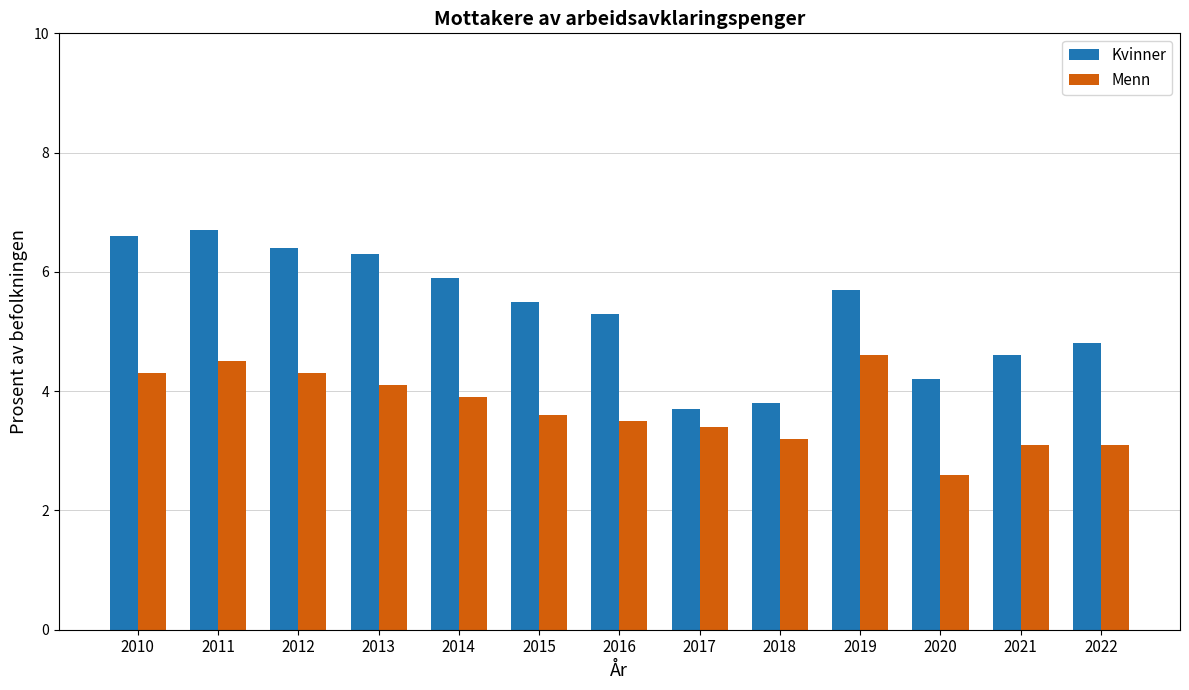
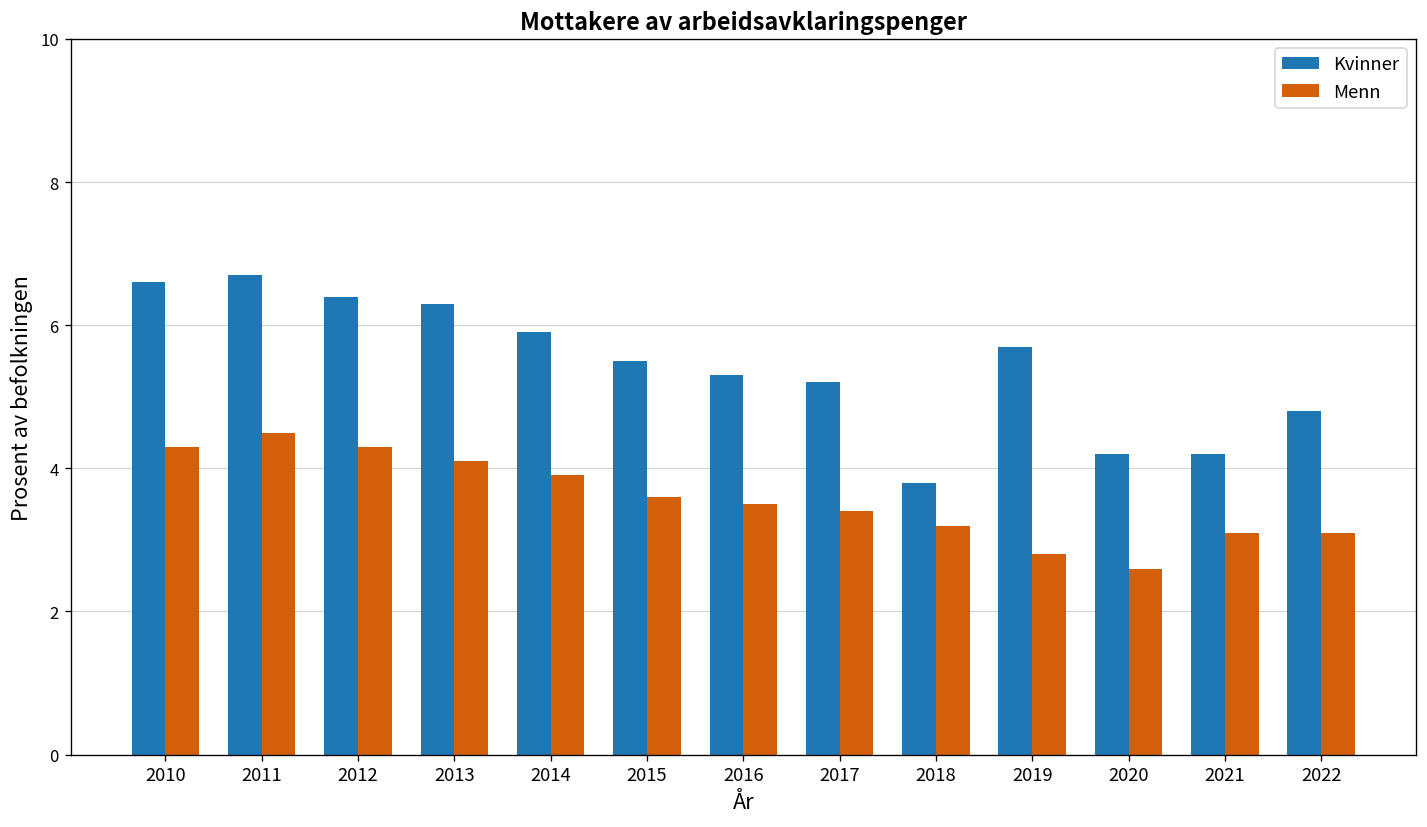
  {
    "Kvinner": {
      "2010": 6.6,
      "2011": 6.7,
      "2012": 6.4,
      "2013": 6.3,
      "2014": 5.9,
      "2015": 5.5,
      "2016": 5.3,
-     "2017": 3.7,
+     "2017": 5.2,
      "2018": 3.8,
      "2019": 5.7,
      "2020": 4.2,
-     "2021": 4.6,
+     "2021": 4.2,
      "2022": 4.8
    },
    "Menn": {
      "2010": 4.3,
      "2011": 4.5,
      "2012": 4.3,
      "2013": 4.1,
      "2014": 3.9,
      "2015": 3.6,
      "2016": 3.5,
      "2017": 3.4,
      "2018": 3.2,
-     "2019": 4.6,
+     "2019": 2.8,
      "2020": 2.6,
      "2021": 3.1,
      "2022": 3.1
    }
  }
